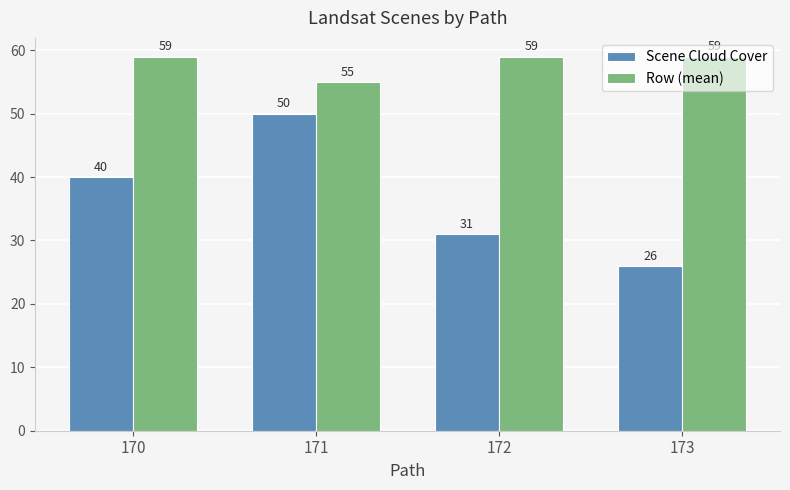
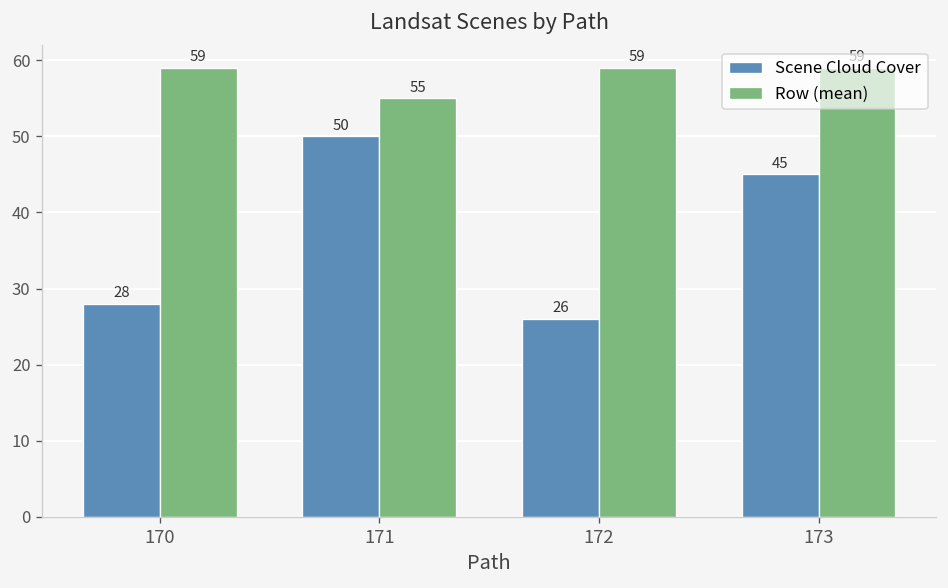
  {
    "Scene Cloud Cover": {
-     "170": 40,
+     "170": 28,
      "171": 50,
-     "172": 31,
-     "173": 26
+     "172": 26,
+     "173": 45
    },
    "Row (mean)": {
      "170": 59,
      "171": 55,
      "172": 59
    }
  }
